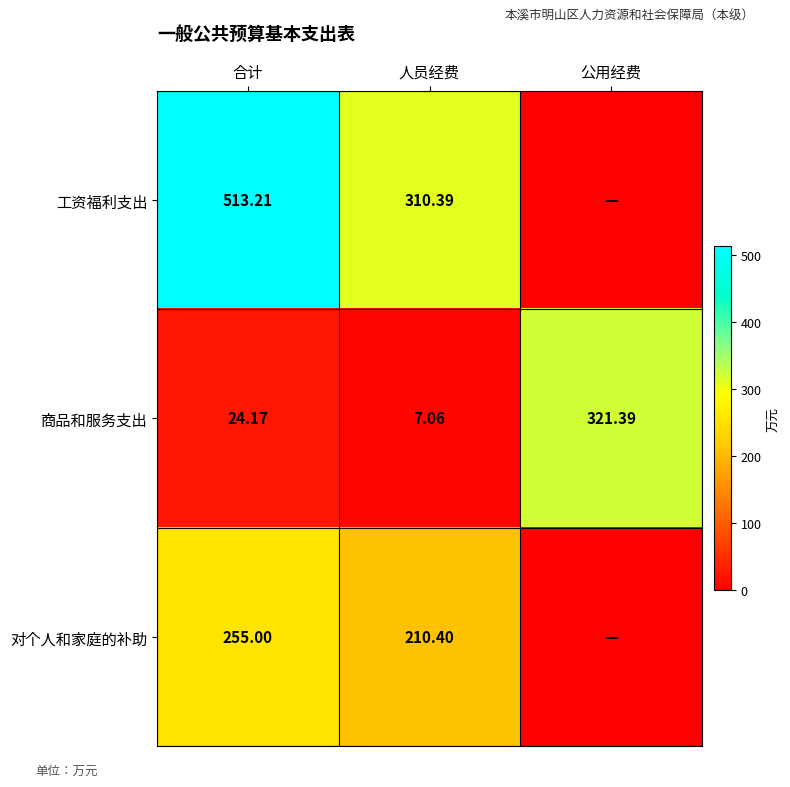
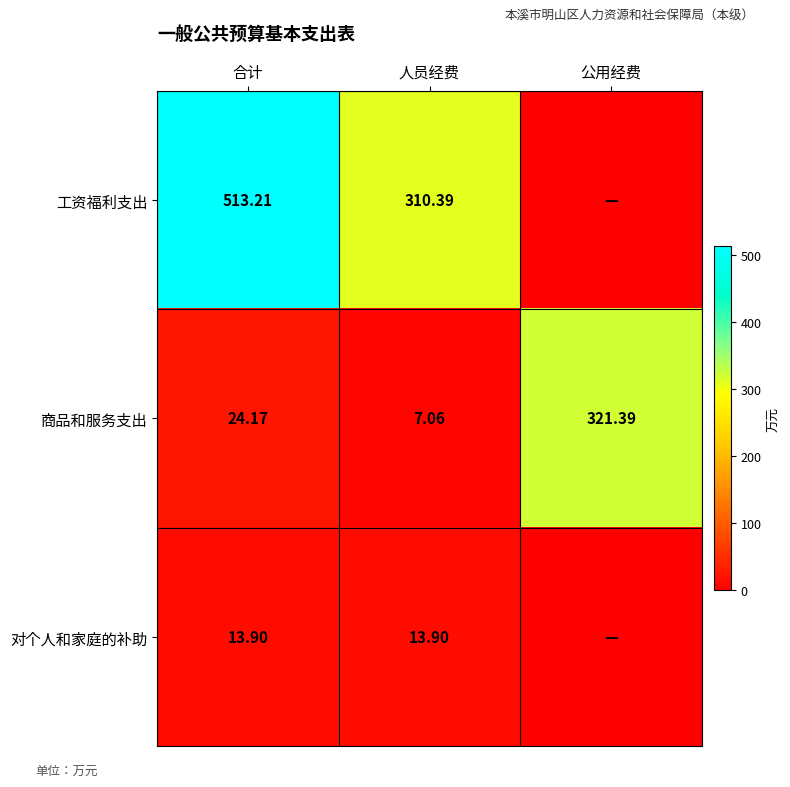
  {
    "工资福利支出": {
      "合计": 513.21,
      "人员经费": 310.39
    },
    "商品和服务支出": {
      "合计": 24.17,
      "人员经费": 7.06,
      "公用经费": 321.39
    },
    "对个人和家庭的补助": {
-     "合计": 255.00,
-     "人员经费": 210.40
+     "合计": 13.90,
+     "人员经费": 13.90
    }
  }
